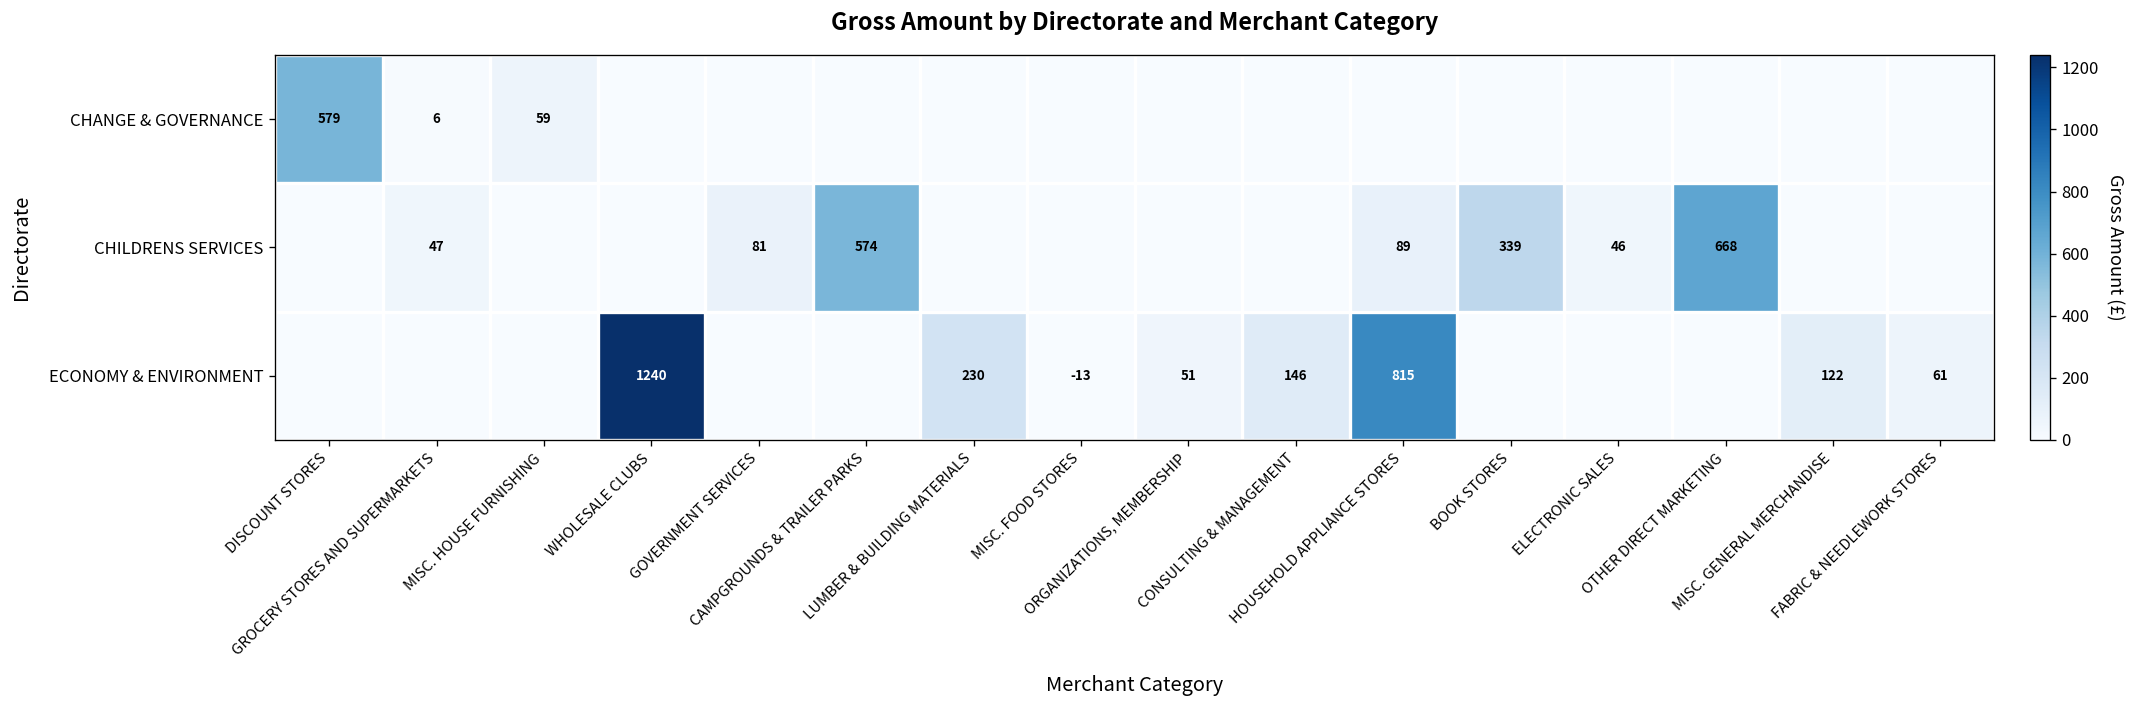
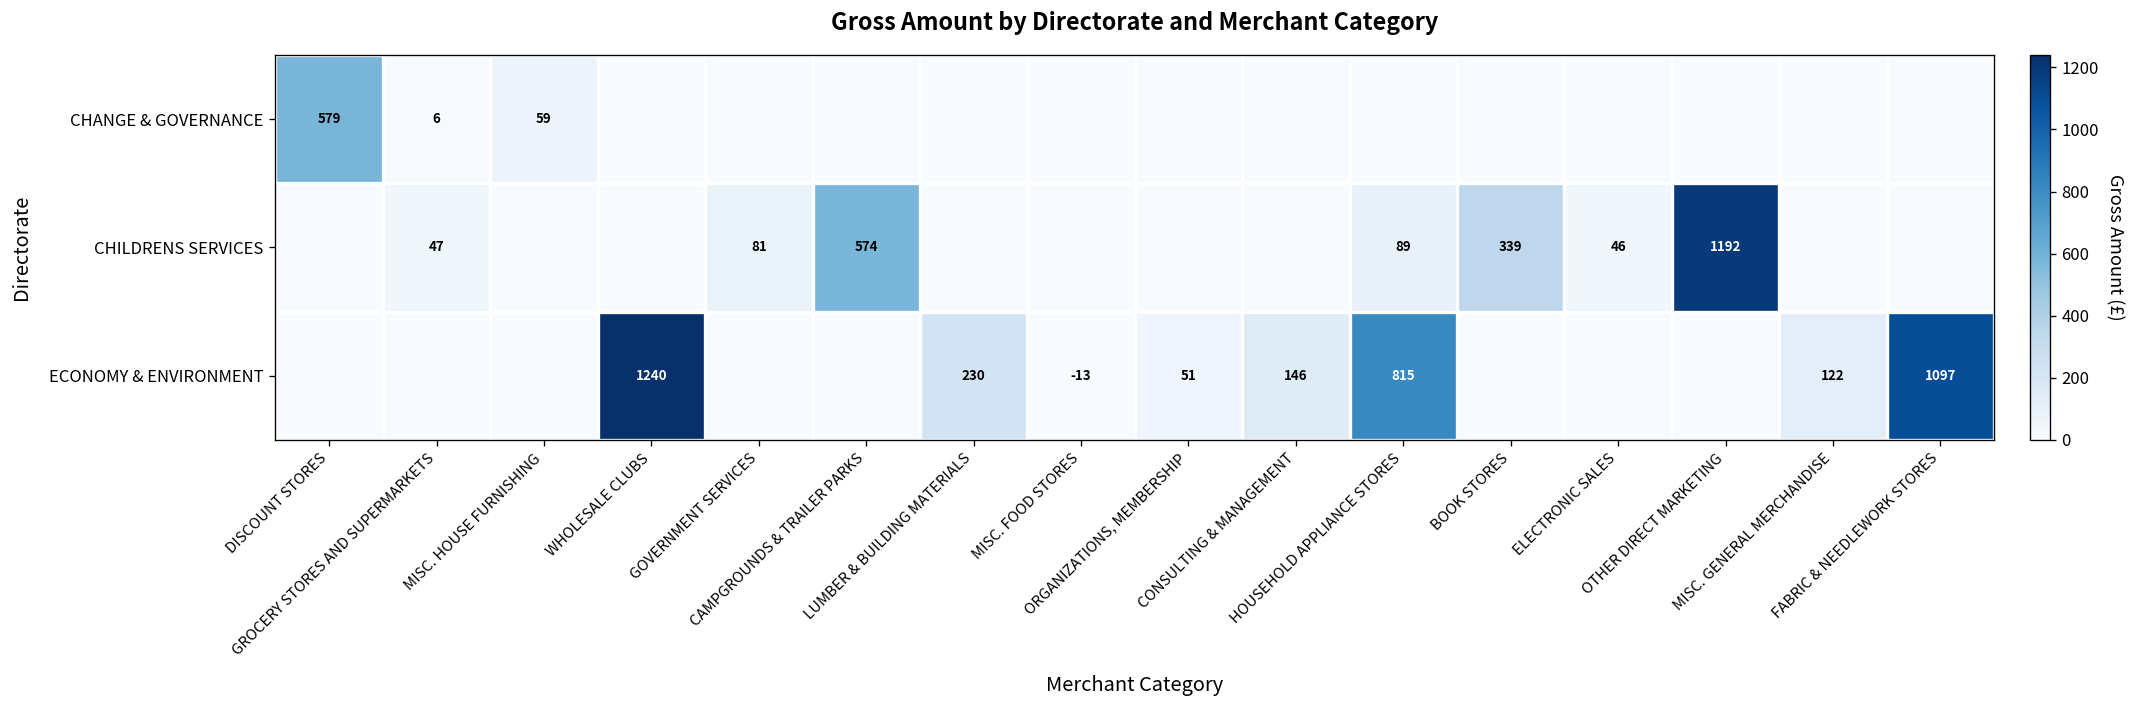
  {
    "CHANGE & GOVERNANCE": {
      "DISCOUNT STORES": 579,
      "GROCERY STORES AND SUPERMARKETS": 6,
      "MISC. HOUSE FURNISHING": 59
    },
    "CHILDRENS SERVICES": {
      "GROCERY STORES AND SUPERMARKETS": 47,
      "GOVERNMENT SERVICES": 81,
      "CAMPGROUNDS & TRAILER PARKS": 574,
      "HOUSEHOLD APPLIANCE STORES": 89,
      "BOOK STORES": 339,
      "ELECTRONIC SALES": 46,
-     "OTHER DIRECT MARKETING": 668
+     "OTHER DIRECT MARKETING": 1192
    },
    "ECONOMY & ENVIRONMENT": {
      "WHOLESALE CLUBS": 1240,
      "LUMBER & BUILDING MATERIALS": 230,
      "MISC. FOOD STORES": -13,
      "ORGANIZATIONS, MEMBERSHIP": 51,
      "CONSULTING & MANAGEMENT": 146,
      "HOUSEHOLD APPLIANCE STORES": 815,
      "MISC. GENERAL MERCHANDISE": 122,
-     "FABRIC & NEEDLEWORK STORES": 61
+     "FABRIC & NEEDLEWORK STORES": 1097
    }
  }
